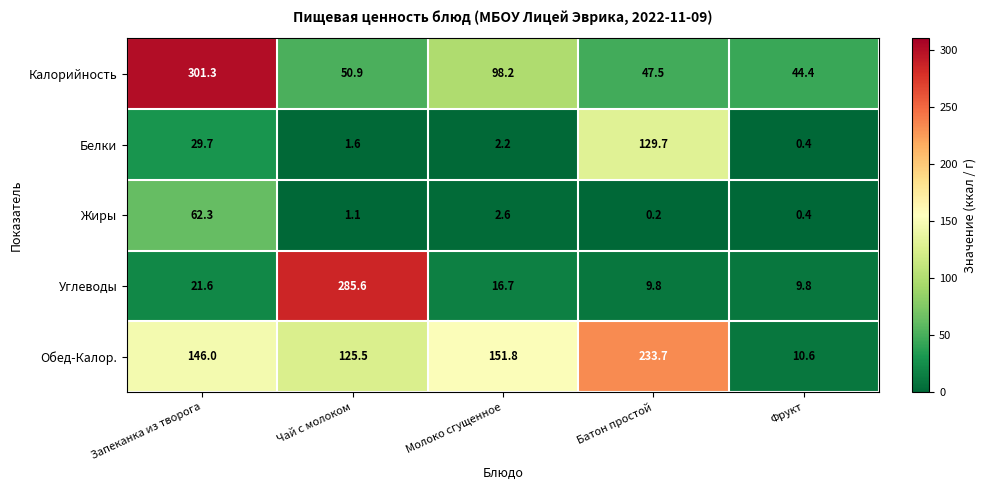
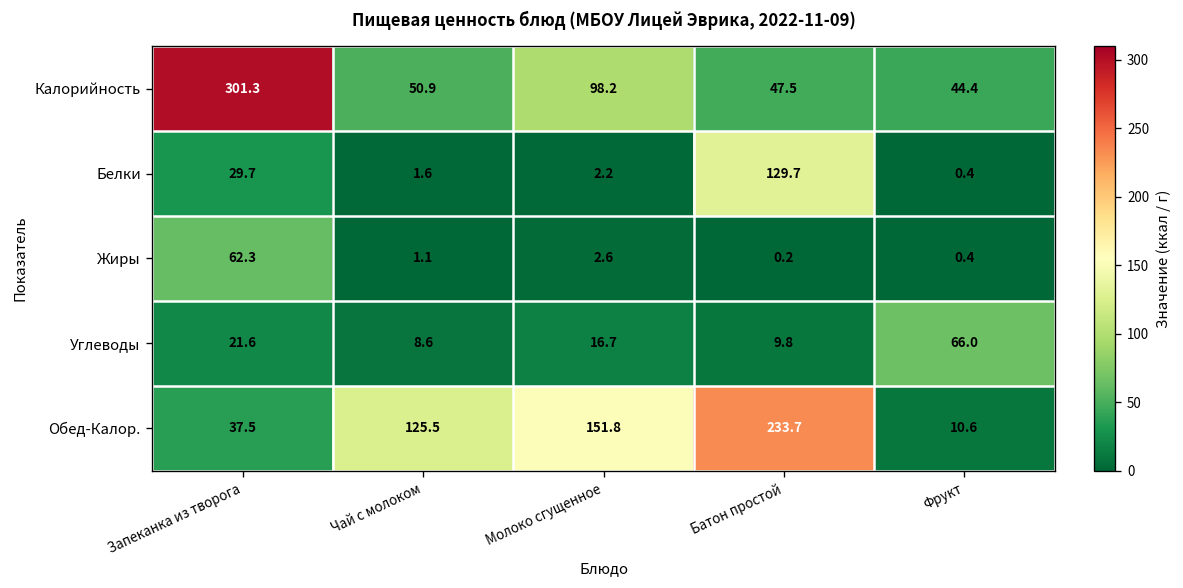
  {
    "Калорийность": {
      "Запеканка из творога": 301.3,
      "Чай с молоком": 50.9,
      "Молоко сгущенное": 98.2,
      "Батон простой": 47.5,
      "Фрукт": 44.4
    },
    "Белки": {
      "Запеканка из творога": 29.7,
      "Чай с молоком": 1.6,
      "Молоко сгущенное": 2.2,
      "Батон простой": 129.7,
      "Фрукт": 0.4
    },
    "Жиры": {
      "Запеканка из творога": 62.3,
      "Чай с молоком": 1.1,
      "Молоко сгущенное": 2.6,
      "Батон простой": 0.2,
      "Фрукт": 0.4
    },
    "Углеводы": {
      "Запеканка из творога": 21.6,
-     "Чай с молоком": 285.6,
+     "Чай с молоком": 8.6,
      "Молоко сгущенное": 16.7,
      "Батон простой": 9.8,
-     "Фрукт": 9.8
+     "Фрукт": 66.0
    },
    "Обед-Калор.": {
-     "Запеканка из творога": 146.0,
+     "Запеканка из творога": 37.5,
      "Чай с молоком": 125.5,
      "Молоко сгущенное": 151.8,
      "Батон простой": 233.7,
      "Фрукт": 10.6
    }
  }
